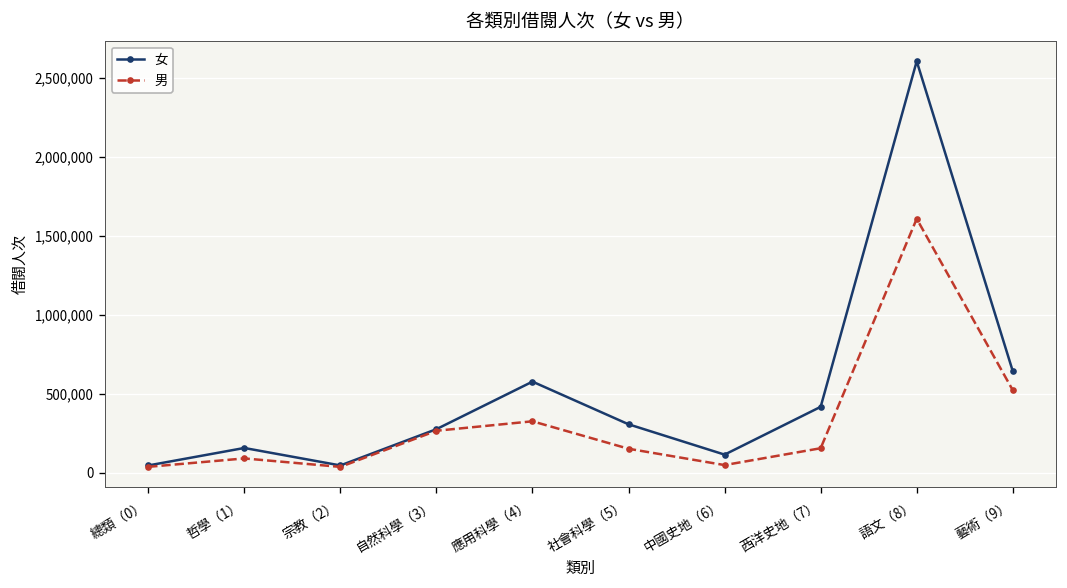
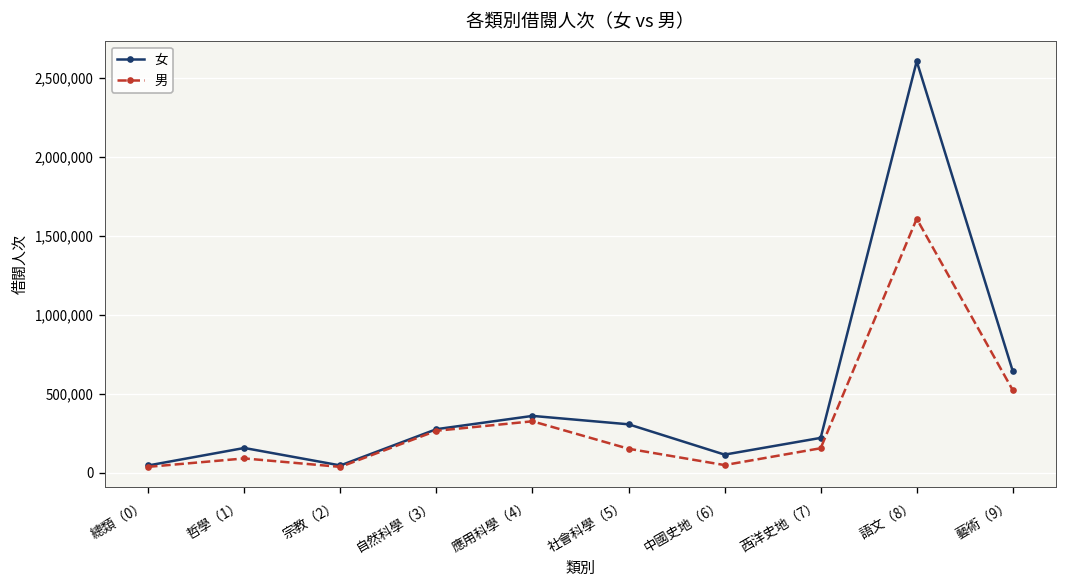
  {
    "女": {
      "哲學（1）": "160,000",
-     "應用科學（4）": "580,000",
+     "應用科學（4）": "360,000",
      "社會科學（5）": "310,000",
      "中國史地（6）": "110,000",
-     "西洋史地（7）": "420,000",
+     "西洋史地（7）": "220,000",
      "語文（8）": "2,600,000",
      "藝術（9）": "640,000"
    },
    "男": {
      "哲學（1）": "90,000",
      "應用科學（4）": "330,000",
      "社會科學（5）": "150,000",
      "中國史地（6）": "50,000",
      "西洋史地（7）": "150,000",
      "語文（8）": "1,610,000",
      "藝術（9）": "520,000"
    }
  }
